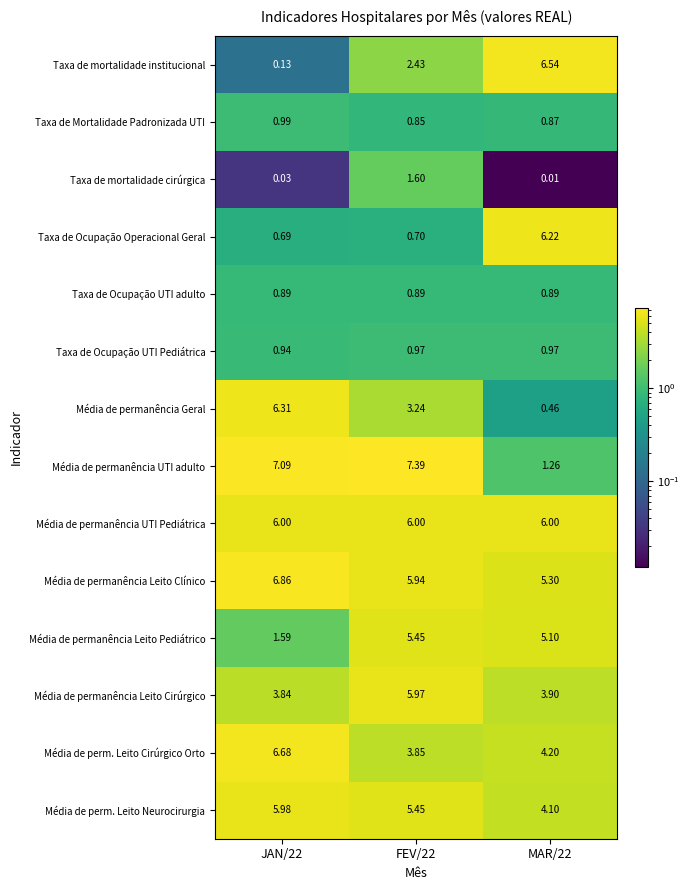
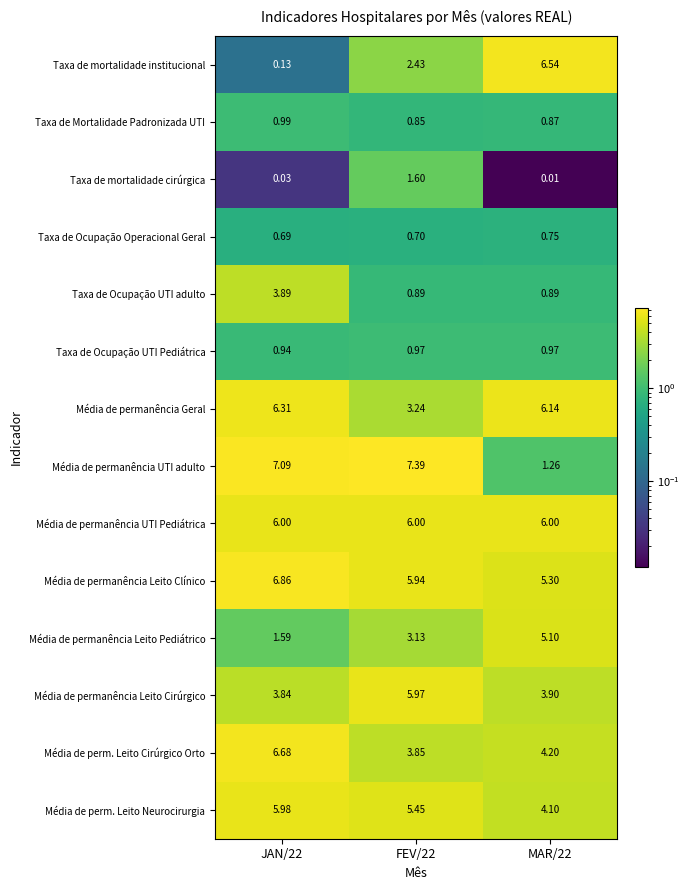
  {
    "Taxa de mortalidade institucional": {
      "JAN/22": 0.13,
      "FEV/22": 2.43,
      "MAR/22": 6.54
    },
    "Taxa de Mortalidade Padronizada UTI": {
      "JAN/22": 0.99,
      "FEV/22": 0.85,
      "MAR/22": 0.87
    },
    "Taxa de mortalidade cirúrgica": {
      "JAN/22": 0.03,
      "FEV/22": 1.60,
      "MAR/22": 0.01
    },
    "Taxa de Ocupação Operacional Geral": {
      "JAN/22": 0.69,
      "FEV/22": 0.70,
-     "MAR/22": 6.22
+     "MAR/22": 0.75
    },
    "Taxa de Ocupação UTI adulto": {
-     "JAN/22": 0.89,
+     "JAN/22": 3.89,
      "FEV/22": 0.89,
      "MAR/22": 0.89
    },
    "Taxa de Ocupação UTI Pediátrica": {
      "JAN/22": 0.94,
      "FEV/22": 0.97,
      "MAR/22": 0.97
    },
    "Média de permanência Geral": {
      "JAN/22": 6.31,
      "FEV/22": 3.24,
-     "MAR/22": 0.46
+     "MAR/22": 6.14
    },
    "Média de permanência UTI adulto": {
      "JAN/22": 7.09,
      "FEV/22": 7.39,
      "MAR/22": 1.26
    },
    "Média de permanência UTI Pediátrica": {
      "JAN/22": 6.00,
      "FEV/22": 6.00,
      "MAR/22": 6.00
    },
    "Média de permanência Leito Clínico": {
      "JAN/22": 6.86,
      "FEV/22": 5.94,
      "MAR/22": 5.30
    },
    "Média de permanência Leito Pediátrico": {
      "JAN/22": 1.59,
-     "FEV/22": 5.45,
+     "FEV/22": 3.13,
      "MAR/22": 5.10
    },
    "Média de permanência Leito Cirúrgico": {
      "JAN/22": 3.84,
      "FEV/22": 5.97,
      "MAR/22": 3.90
    },
    "Média de perm. Leito Cirúrgico Orto": {
      "JAN/22": 6.68,
      "FEV/22": 3.85,
      "MAR/22": 4.20
    },
    "Média de perm. Leito Neurocirurgia": {
      "JAN/22": 5.98,
      "FEV/22": 5.45,
      "MAR/22": 4.10
    }
  }
